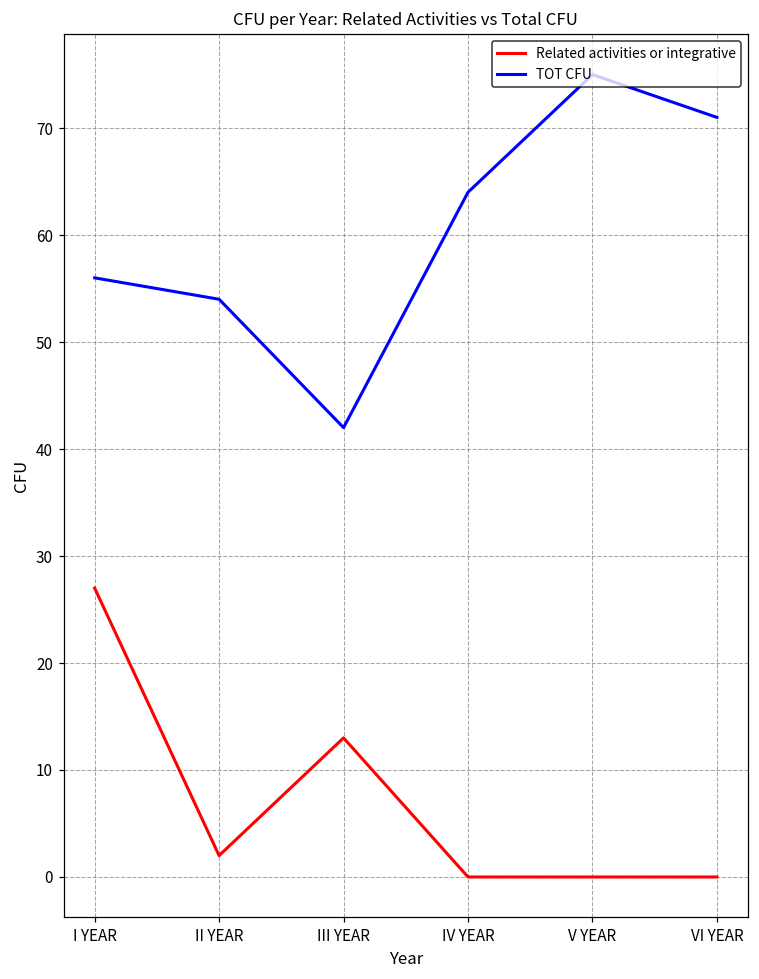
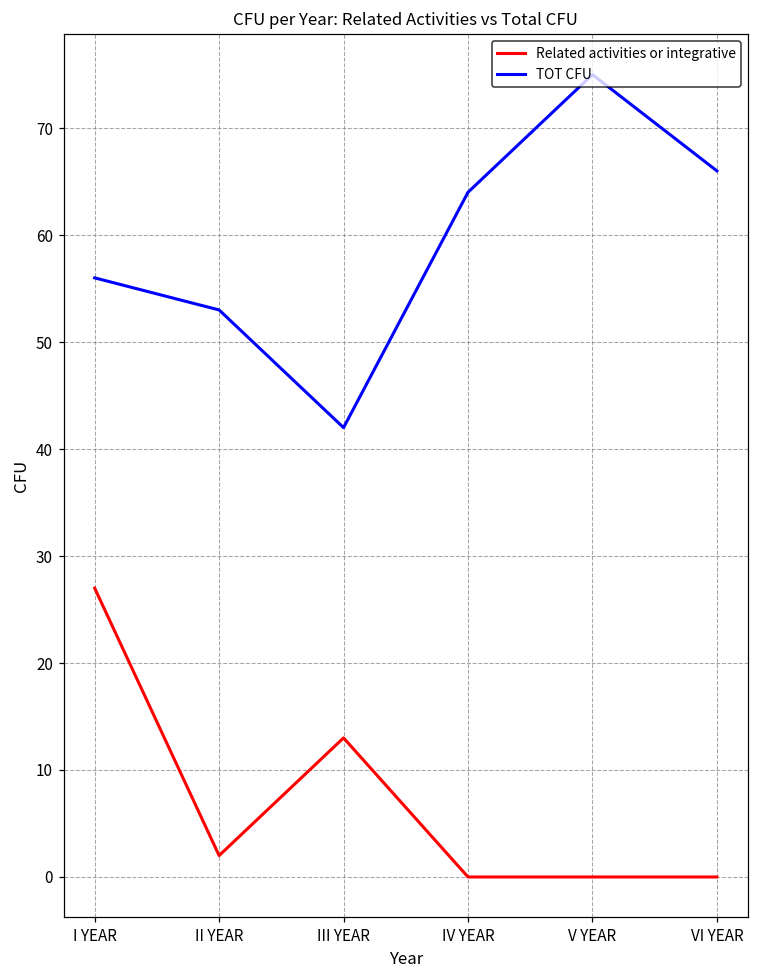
  {
    "Related activities or integrative": {
      "I YEAR": 27,
      "II YEAR": 2,
      "III YEAR": 13,
      "IV YEAR": 0,
      "V YEAR": 0,
      "VI YEAR": 0
    },
    "TOT CFU": {
      "I YEAR": 56,
-     "II YEAR": 54,
+     "II YEAR": 53,
      "III YEAR": 42,
      "IV YEAR": 64,
-     "VI YEAR": 71
+     "VI YEAR": 66
    }
  }
